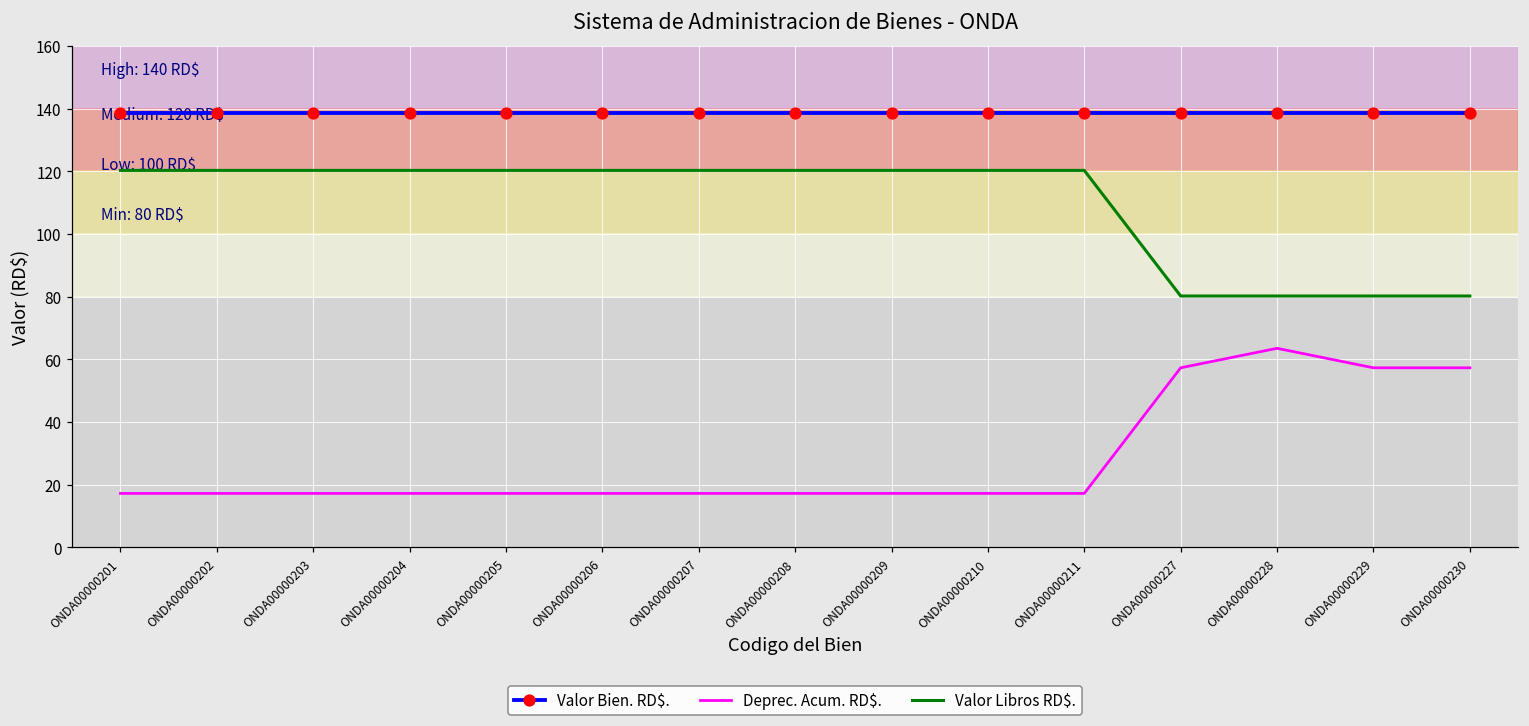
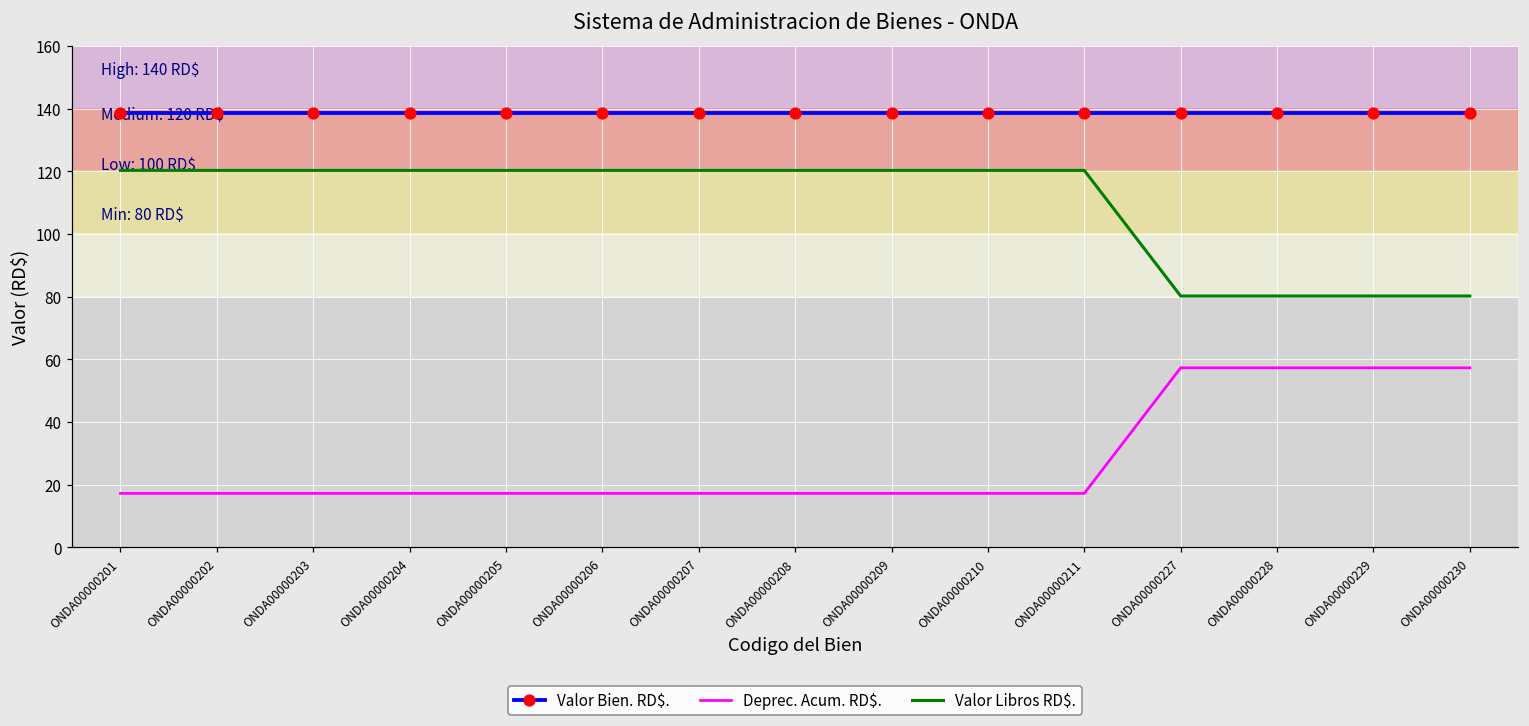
  {
    "Valor Bien. RD$.": {
      "ONDA00000203": 138,
      "ONDA00000204": 138,
      "ONDA00000205": 138,
      "ONDA00000206": 138,
      "ONDA00000207": 138,
      "ONDA00000208": 138,
      "ONDA00000209": 138,
      "ONDA00000210": 138,
      "ONDA00000211": 138,
      "ONDA00000227": 138,
      "ONDA00000228": 138,
      "ONDA00000229": 138,
      "ONDA00000230": 138
    },
    "Deprec. Acum. RD$.": {
      "ONDA00000201": 17,
      "ONDA00000202": 17,
      "ONDA00000203": 17,
      "ONDA00000204": 17,
      "ONDA00000205": 17,
      "ONDA00000206": 17,
      "ONDA00000207": 17,
      "ONDA00000208": 17,
      "ONDA00000209": 17,
      "ONDA00000210": 17,
      "ONDA00000211": 17,
      "ONDA00000227": 57,
-     "ONDA00000228": 64,
+     "ONDA00000228": 57,
      "ONDA00000229": 57,
      "ONDA00000230": 57
    },
    "Valor Libros RD$.": {
      "ONDA00000202": 120,
      "ONDA00000203": 120,
      "ONDA00000204": 120,
      "ONDA00000205": 120,
      "ONDA00000206": 120,
      "ONDA00000207": 120,
      "ONDA00000208": 120,
      "ONDA00000209": 120,
      "ONDA00000210": 120,
      "ONDA00000211": 120,
      "ONDA00000227": 80,
      "ONDA00000228": 80,
      "ONDA00000229": 80,
      "ONDA00000230": 80
    }
  }
